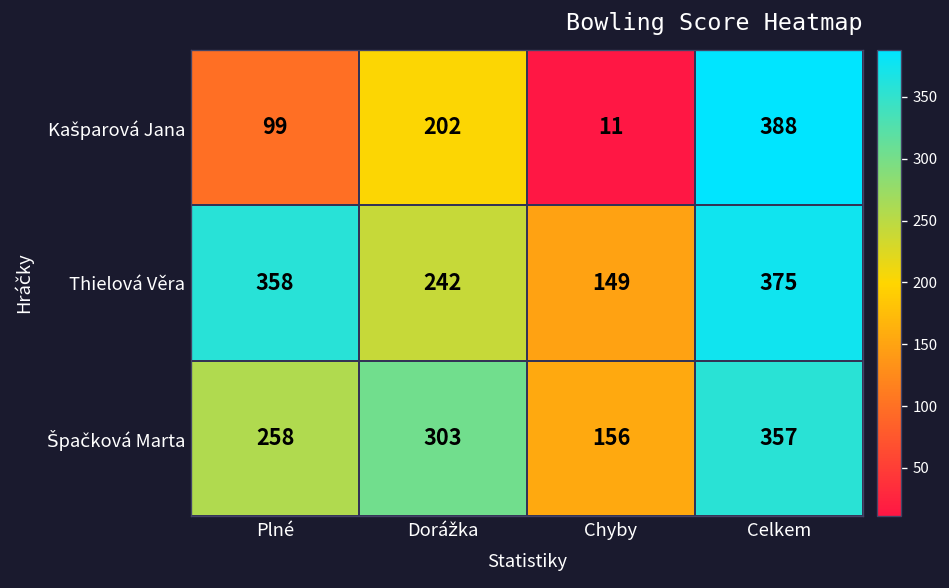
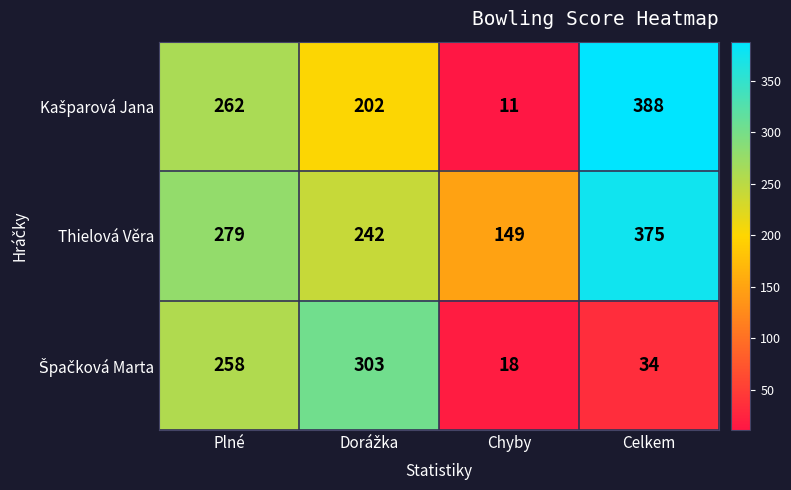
  {
    "Kašparová Jana": {
-     "Plné": 99,
+     "Plné": 262,
      "Dorážka": 202,
      "Chyby": 11,
      "Celkem": 388
    },
    "Thielová Věra": {
-     "Plné": 358,
+     "Plné": 279,
      "Dorážka": 242,
      "Chyby": 149,
      "Celkem": 375
    },
    "Špačková Marta": {
      "Plné": 258,
      "Dorážka": 303,
-     "Chyby": 156,
-     "Celkem": 357
+     "Chyby": 18,
+     "Celkem": 34
    }
  }
